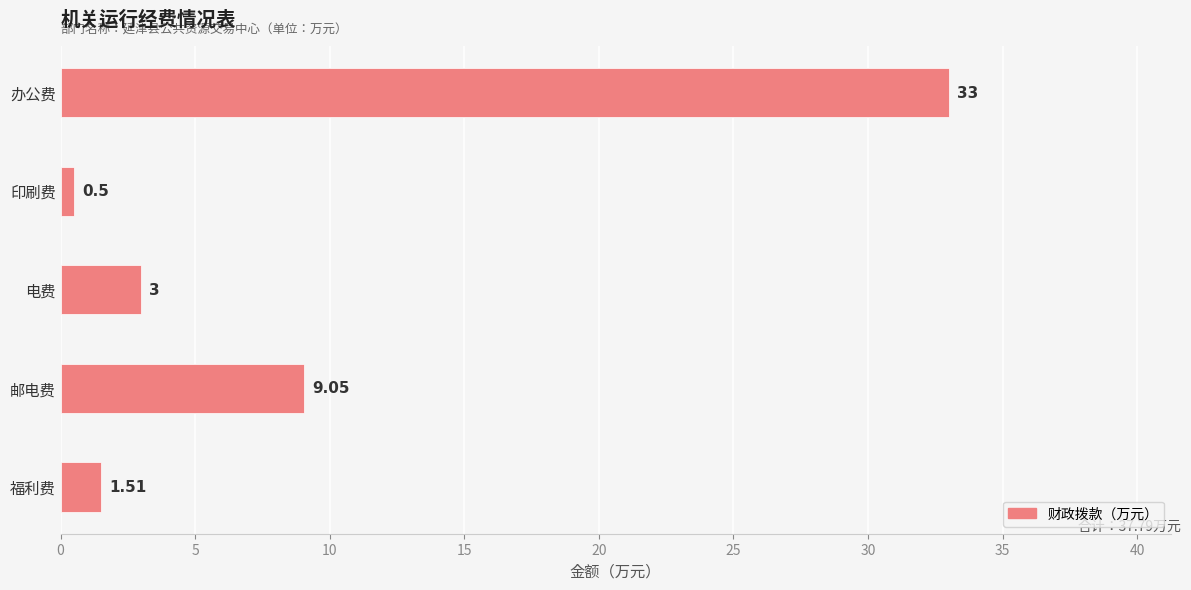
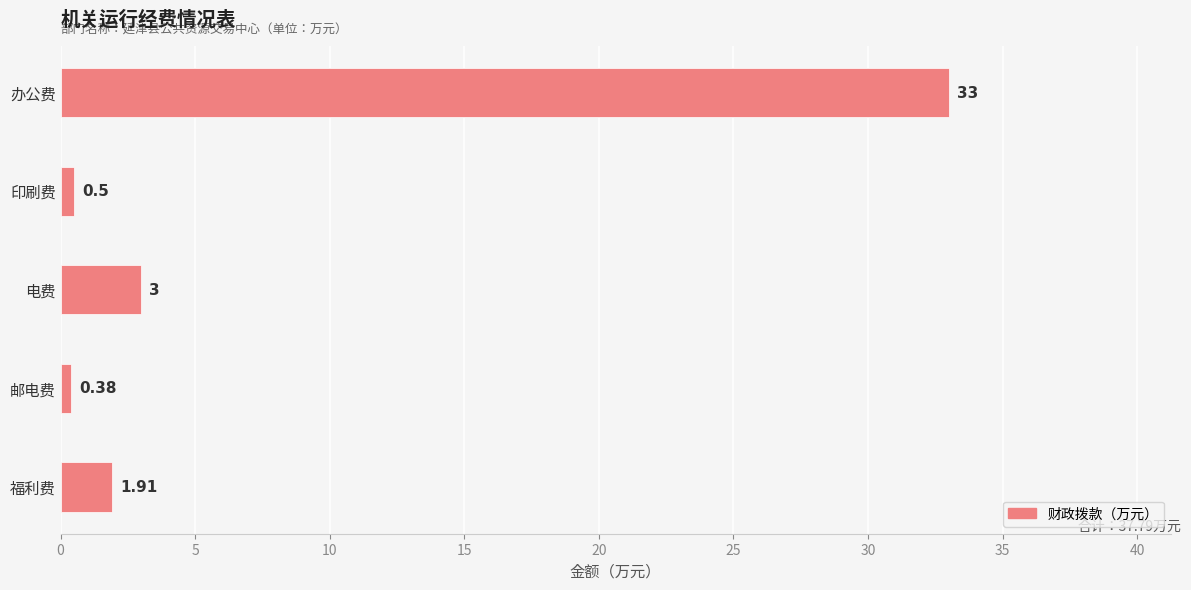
  {
    "办公费": 33,
    "印刷费": 0.5,
    "电费": 3,
-   "邮电费": 9.05,
-   "福利费": 1.51
+   "邮电费": 0.38,
+   "福利费": 1.91
  }
